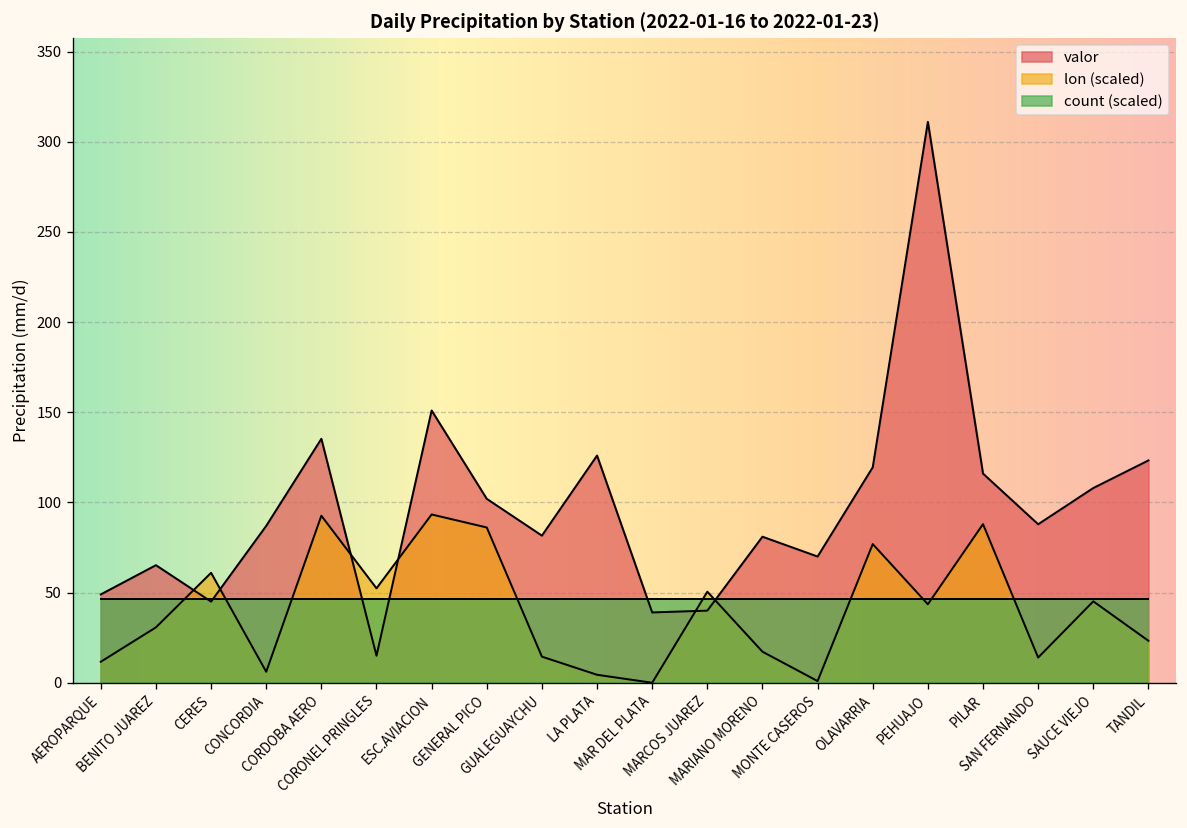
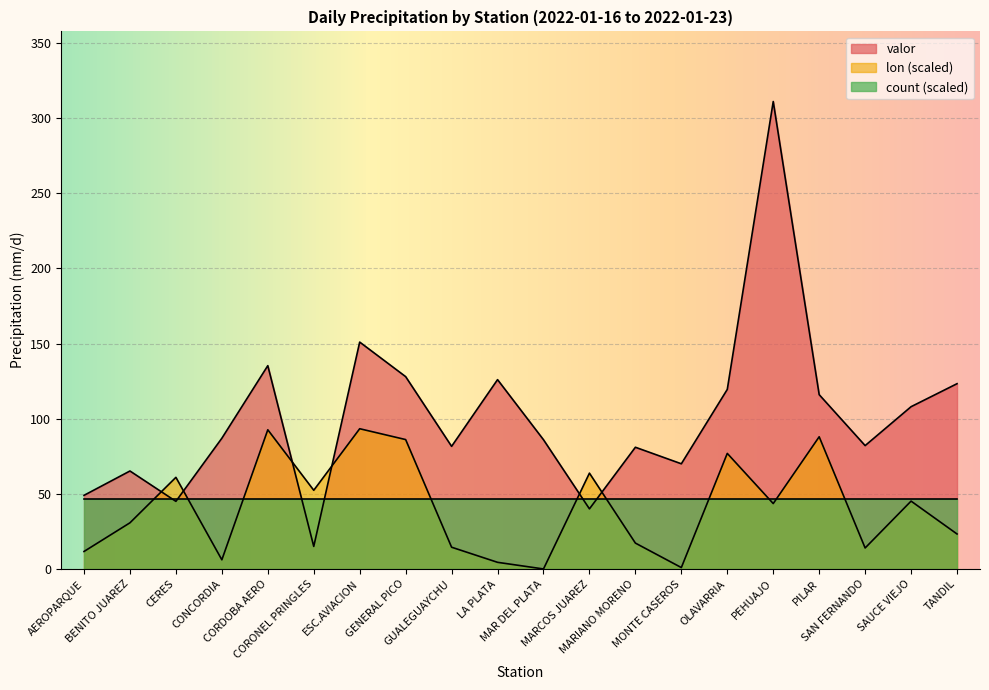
  {
    "valor": {
      "AEROPARQUE": 49,
      "BENITO JUAREZ": 65,
      "CONCORDIA": 87,
      "CORDOBA AERO": 135,
      "CORONEL PRINGLES": 15,
      "ESC.AVIACION": 151,
-     "GENERAL PICO": 102,
+     "GENERAL PICO": 128,
      "GUALEGUAYCHU": 82,
      "LA PLATA": 126,
-     "MAR DEL PLATA": 39,
+     "MAR DEL PLATA": 86,
      "MARCOS JUAREZ": 40,
      "MARIANO MORENO": 81,
      "MONTE CASEROS": 70,
      "OLAVARRIA": 120,
      "PEHUAJO": 311,
      "PILAR": 116,
-     "SAN FERNANDO": 88,
+     "SAN FERNANDO": 82,
      "SAUCE VIEJO": 108,
      "TANDIL": 123
    },
    "lon (scaled)": {
      "AEROPARQUE": 12,
      "BENITO JUAREZ": 31,
      "CERES": 61,
      "CONCORDIA": 6,
      "CORDOBA AERO": 93,
      "CORONEL PRINGLES": 52,
      "ESC.AVIACION": 93,
      "GENERAL PICO": 86,
      "GUALEGUAYCHU": 14,
      "LA PLATA": 4,
      "MAR DEL PLATA": 0,
-     "MARCOS JUAREZ": 51,
+     "MARCOS JUAREZ": 64,
      "MARIANO MORENO": 17,
      "MONTE CASEROS": 1,
      "OLAVARRIA": 77,
      "PEHUAJO": 44,
      "PILAR": 88,
      "SAN FERNANDO": 14,
      "TANDIL": 23
    },
    "count (scaled)": {
      "AEROPARQUE": 47,
      "BENITO JUAREZ": 47,
      "CONCORDIA": 47,
      "CORDOBA AERO": 47,
      "CORONEL PRINGLES": 47,
      "ESC.AVIACION": 47,
      "GENERAL PICO": 47,
      "GUALEGUAYCHU": 47,
      "LA PLATA": 47,
      "MAR DEL PLATA": 47,
      "MARCOS JUAREZ": 47,
      "MARIANO MORENO": 47,
      "MONTE CASEROS": 47,
      "OLAVARRIA": 47,
      "PEHUAJO": 47,
      "PILAR": 47,
      "SAN FERNANDO": 47,
      "TANDIL": 47
    }
  }
